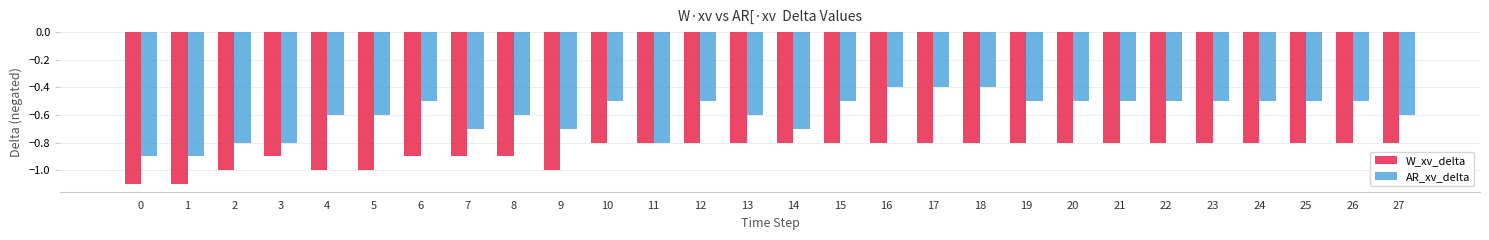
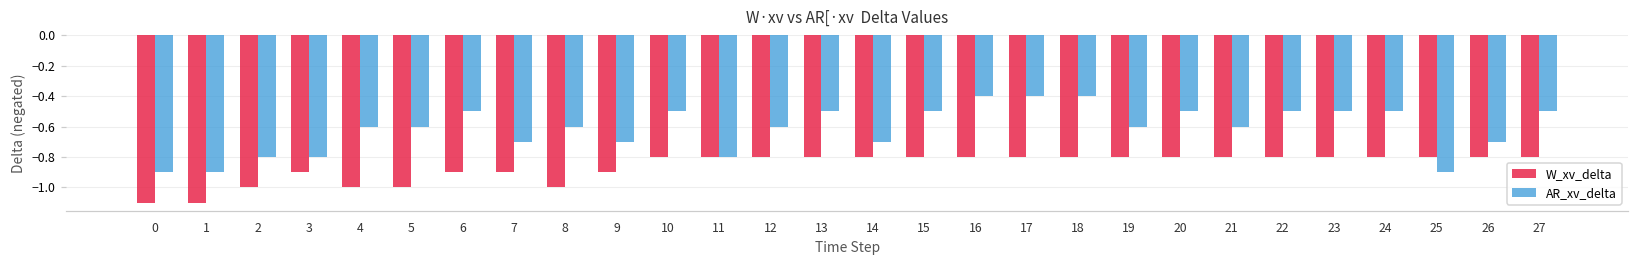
  {
    "W_xv_delta": {
      "0": -1.10,
      "1": -1.10,
      "2": -1.00,
      "3": -0.90,
      "4": -1.00,
      "5": -1.00,
      "6": -0.90,
      "7": -0.90,
-     "8": -0.90,
-     "9": -1.00,
+     "8": -1.00,
+     "9": -0.90,
      "10": -0.80,
      "11": -0.80,
      "12": -0.80,
      "13": -0.80,
      "14": -0.80,
      "15": -0.80,
      "16": -0.80,
      "17": -0.80,
      "18": -0.80,
      "19": -0.80,
      "20": -0.80,
      "21": -0.80,
      "22": -0.80,
      "23": -0.80,
      "24": -0.80,
      "25": -0.80,
      "26": -0.80,
      "27": -0.80
    },
    "AR_xv_delta": {
      "0": -0.90,
      "1": -0.90,
      "2": -0.80,
      "3": -0.80,
      "4": -0.60,
      "5": -0.60,
      "6": -0.50,
      "7": -0.70,
      "8": -0.60,
      "9": -0.70,
      "10": -0.50,
      "11": -0.80,
-     "12": -0.50,
-     "13": -0.60,
+     "12": -0.60,
+     "13": -0.50,
      "14": -0.70,
      "15": -0.50,
      "16": -0.40,
      "17": -0.40,
      "18": -0.40,
-     "19": -0.50,
+     "19": -0.60,
      "20": -0.50,
-     "21": -0.50,
+     "21": -0.60,
      "22": -0.50,
      "23": -0.50,
      "24": -0.50,
-     "25": -0.50,
-     "26": -0.50,
-     "27": -0.60
+     "25": -0.90,
+     "26": -0.70,
+     "27": -0.50
    }
  }
